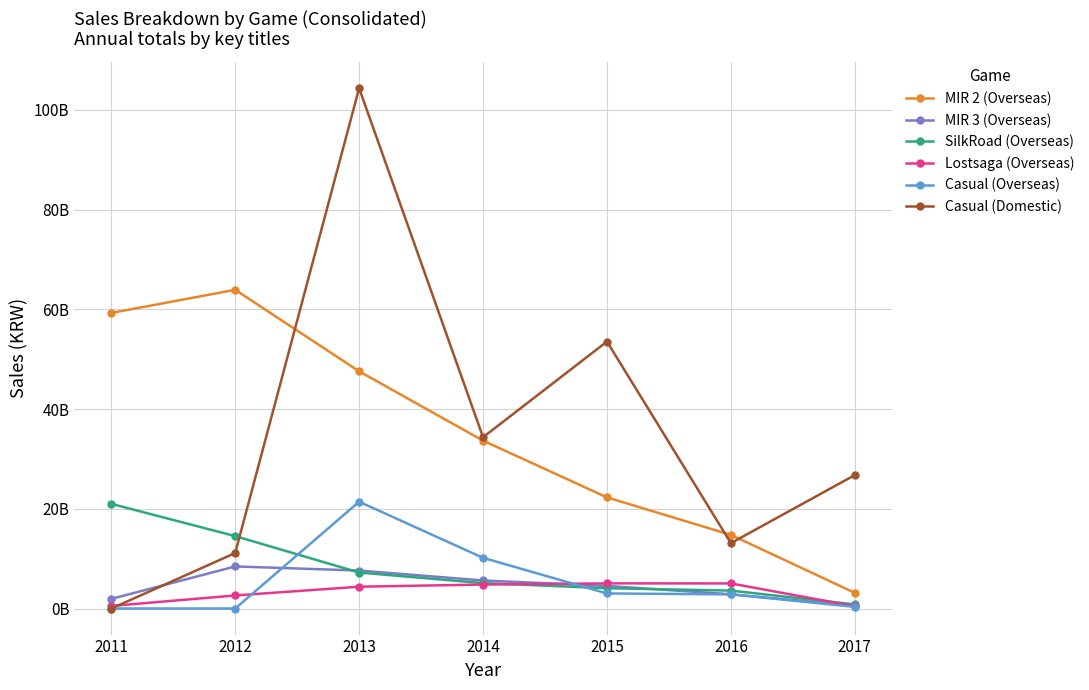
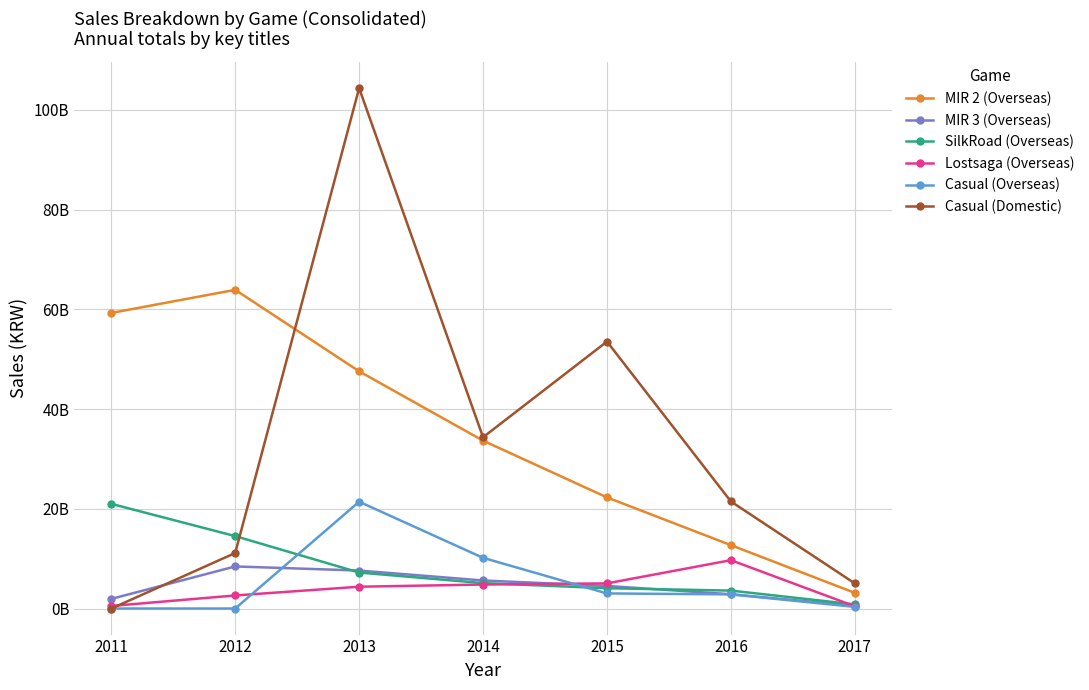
  {
    "MIR 2 (Overseas)": {
      "2011": 59000000000,
      "2012": 64000000000,
      "2013": 48000000000,
      "2014": 34000000000,
      "2015": 22000000000,
-     "2016": 15000000000,
+     "2016": 13000000000,
      "2017": 3000000000
    },
    "SilkRoad (Overseas)": {
      "2011": 21000000000,
      "2012": 15000000000,
      "2016": 4000000000
    },
    "Lostsaga (Overseas)": {
      "2012": 3000000000,
      "2013": 4000000000,
-     "2016": 5000000000
+     "2016": 10000000000
    },
    "Casual (Domestic)": {
      "2012": 11000000000,
      "2013": 104000000000,
      "2014": 34000000000,
      "2015": 54000000000,
-     "2016": 13000000000,
-     "2017": 27000000000
+     "2016": 21000000000,
+     "2017": 5000000000
    }
  }
